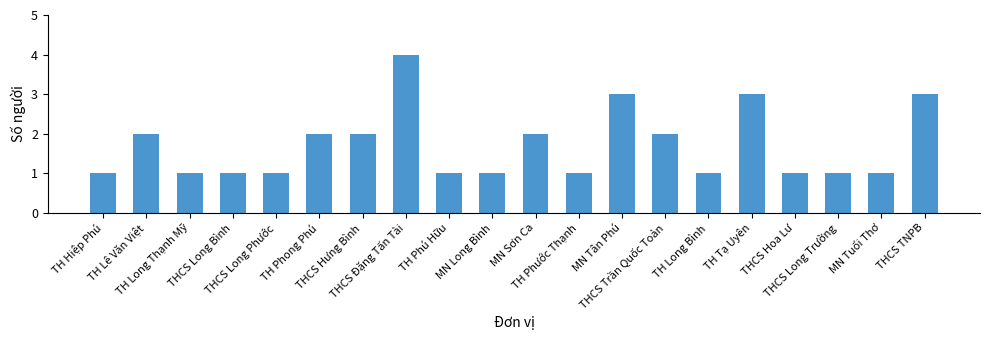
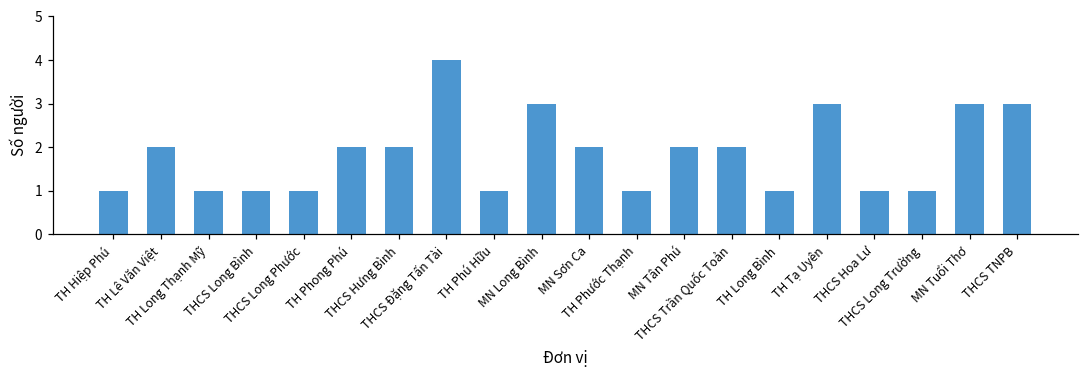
  {
    "TH Hiệp Phú": 1,
    "TH Lê Văn Việt": 2,
    "TH Long Thạnh Mỹ": 1,
    "THCS Long Bình": 1,
    "THCS Long Phước": 1,
    "TH Phong Phú": 2,
    "THCS Hưng Bình": 2,
    "THCS Đặng Tấn Tài": 4,
    "TH Phú Hữu": 1,
-   "MN Long Bình": 1,
+   "MN Long Bình": 3,
    "MN Sơn Ca": 2,
    "TH Phước Thạnh": 1,
-   "MN Tân Phú": 3,
+   "MN Tân Phú": 2,
    "THCS Trần Quốc Toản": 2,
    "TH Long Bình": 1,
    "TH Tạ Uyên": 3,
    "THCS Hoa Lư": 1,
    "THCS Long Trường": 1,
-   "MN Tuổi Thơ": 1,
+   "MN Tuổi Thơ": 3,
    "THCS TNPB": 3
  }
